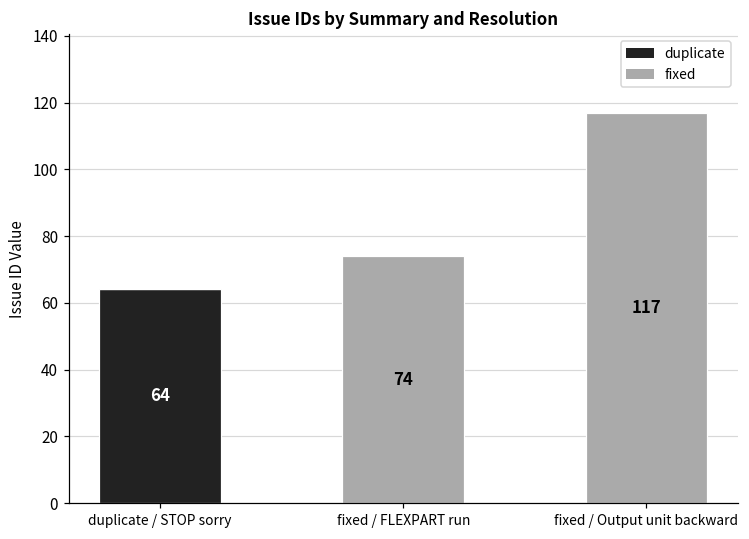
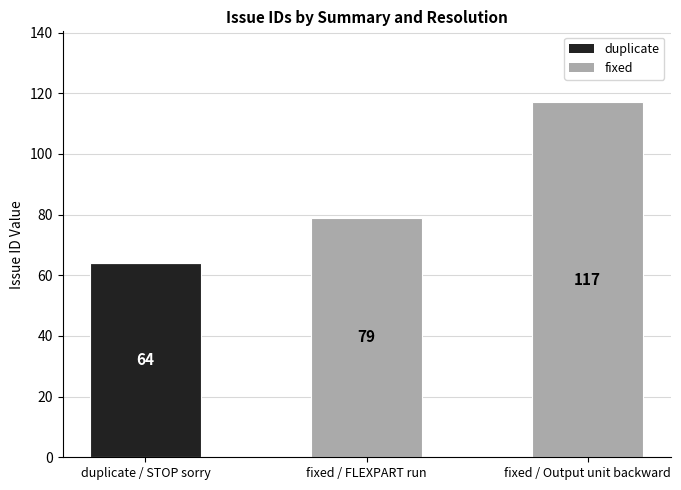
  {
    "duplicate": {
      "duplicate / STOP sorry": 64
    },
    "fixed": {
-     "fixed / FLEXPART run": 74,
+     "fixed / FLEXPART run": 79,
      "fixed / Output unit backward": 117
    }
  }
